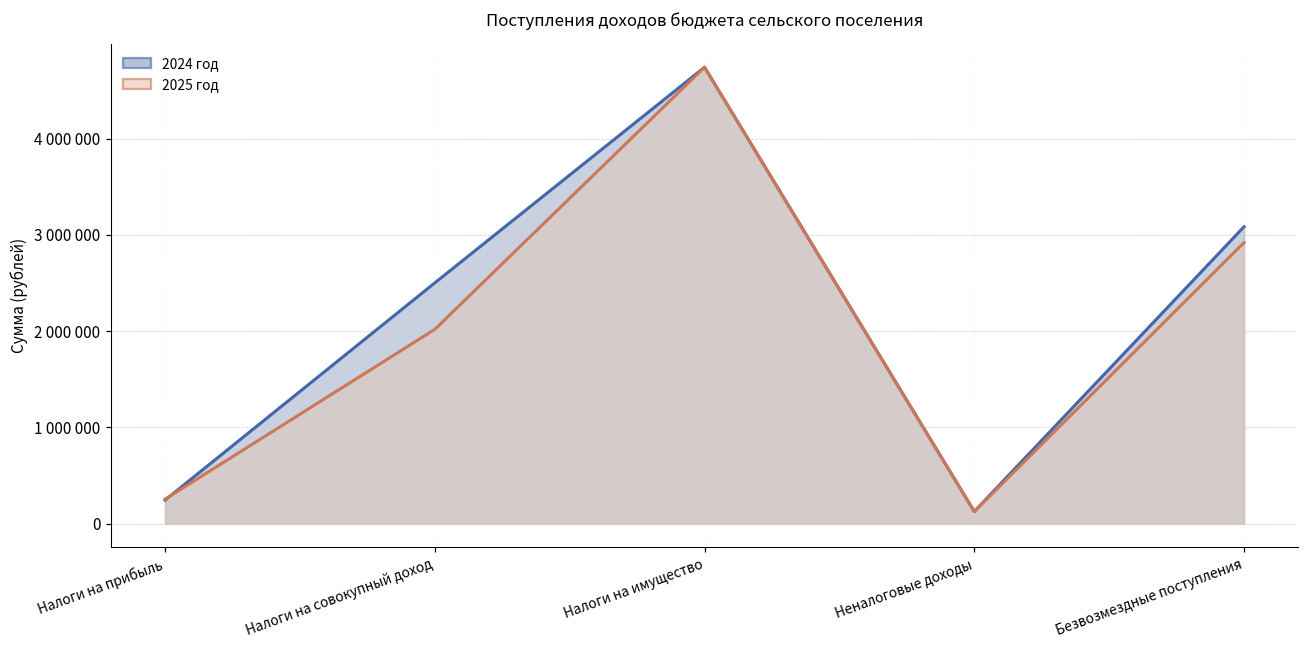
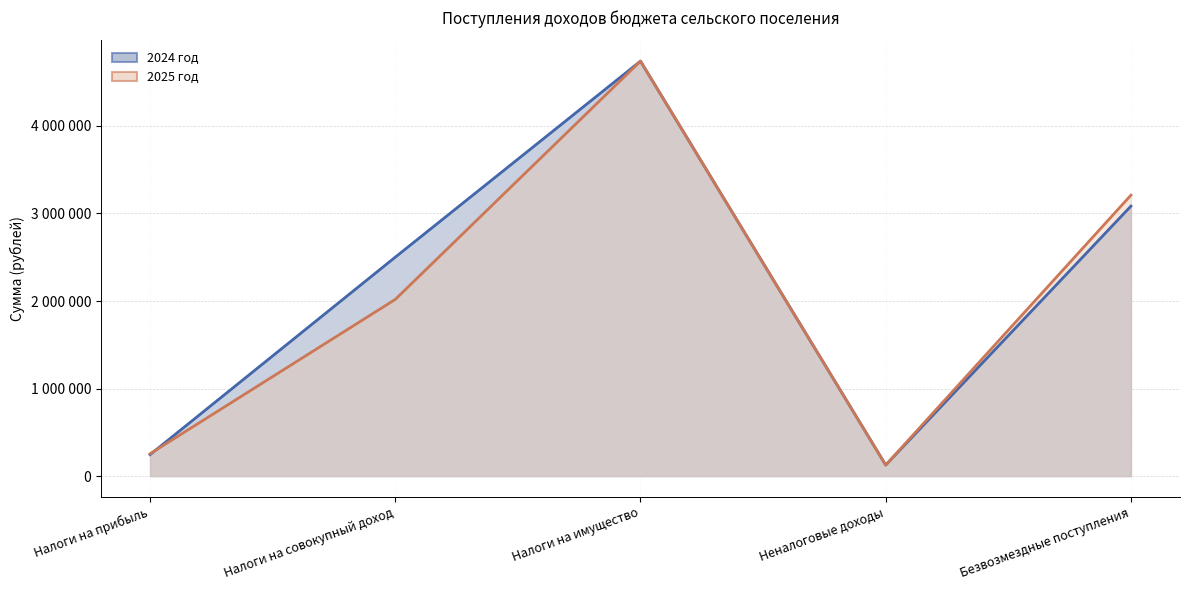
  {
    "2024 год": {
      "Налоги на совокупный доход": 2500000,
      "Безвозмездные поступления": 3100000
    },
    "2025 год": {
      "Налоги на совокупный доход": 2000000,
-     "Безвозмездные поступления": 2900000
+     "Безвозмездные поступления": 3200000
    }
  }
